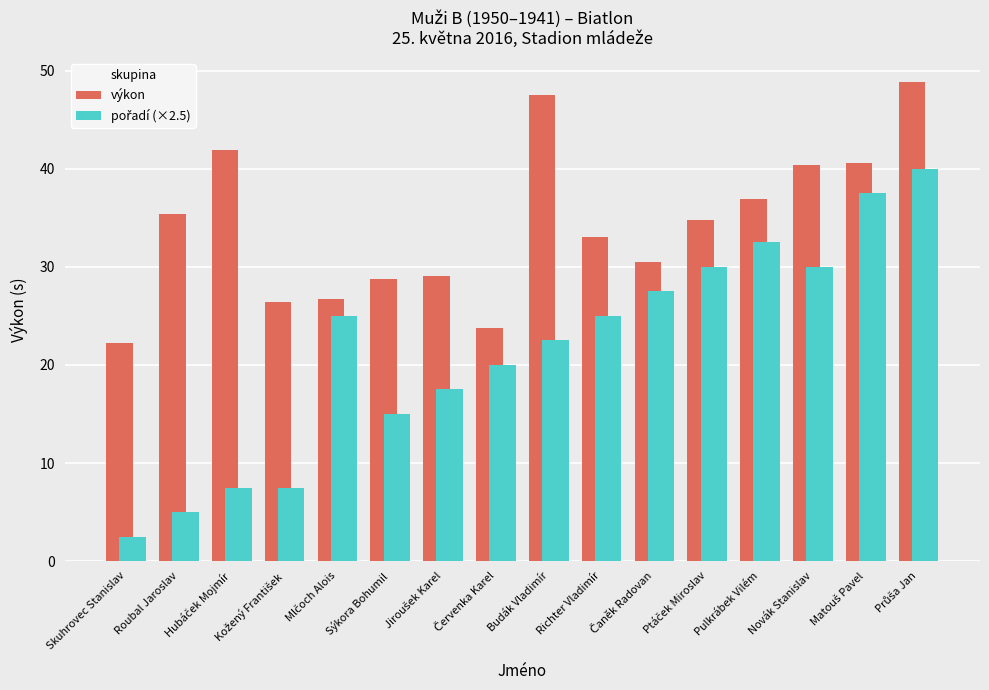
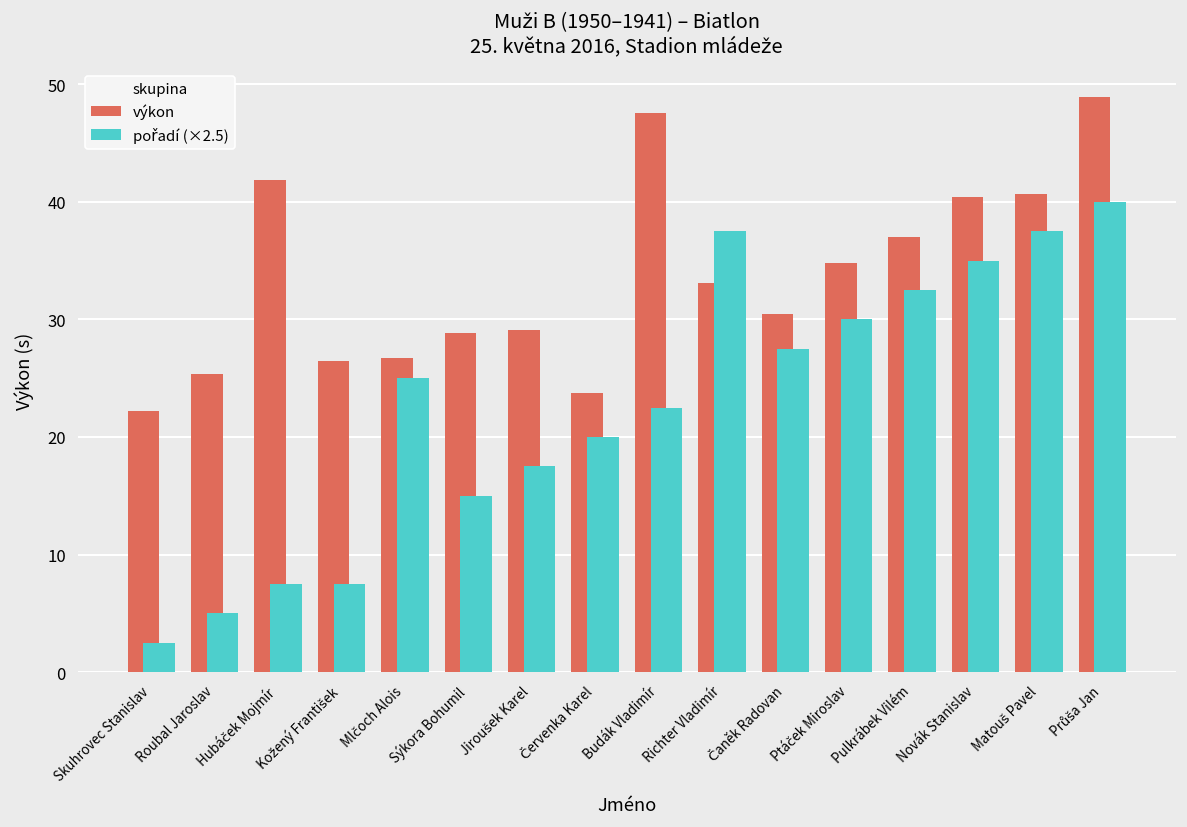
  {
    "výkon": {
      "Skuhrovec Stanislav": 22,
-     "Roubal Jaroslav": 35,
+     "Roubal Jaroslav": 25,
      "Hubáček Mojmír": 42,
      "Kožený František": 26,
      "Mlčoch Alois": 27,
      "Sýkora Bohumil": 29,
      "Jiroušek Karel": 29,
      "Červenka Karel": 24,
      "Budák Vladimír": 48,
      "Richter Vladimír": 33,
      "Čaněk Radovan": 30,
      "Ptáček Miroslav": 35,
      "Pulkrábek Vilém": 37,
      "Novák Stanislav": 40,
      "Matouš Pavel": 41,
      "Průša Jan": 49
    },
    "pořadí (×2.5)": {
      "Skuhrovec Stanislav": 3,
      "Roubal Jaroslav": 5,
      "Hubáček Mojmír": 8,
      "Kožený František": 8,
      "Mlčoch Alois": 25,
      "Sýkora Bohumil": 15,
      "Jiroušek Karel": 18,
      "Červenka Karel": 20,
      "Budák Vladimír": 23,
-     "Richter Vladimír": 25,
+     "Richter Vladimír": 38,
      "Čaněk Radovan": 28,
      "Ptáček Miroslav": 30,
      "Pulkrábek Vilém": 33,
-     "Novák Stanislav": 30,
+     "Novák Stanislav": 35,
      "Matouš Pavel": 38,
      "Průša Jan": 40
    }
  }
